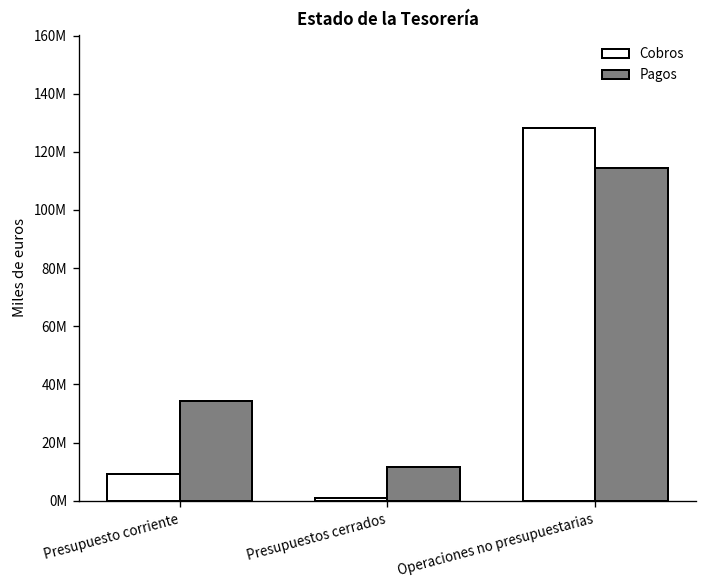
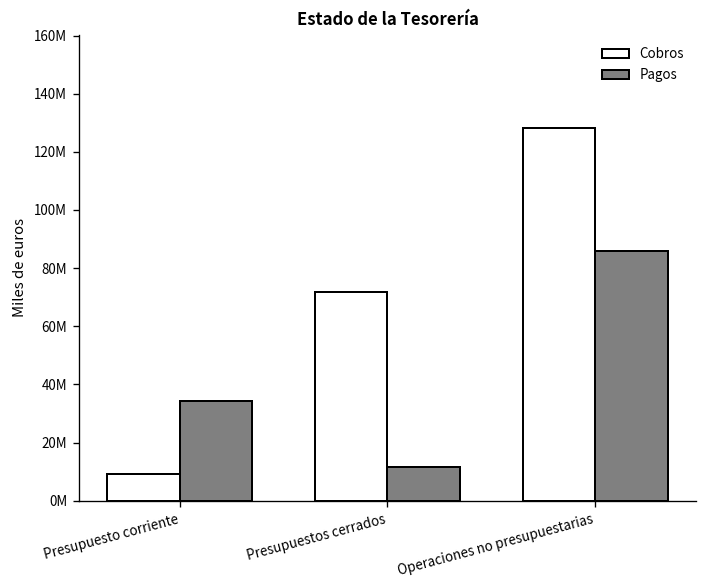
  {
    "Cobros": {
      "Presupuesto corriente": 9000000,
-     "Presupuestos cerrados": 1000000,
+     "Presupuestos cerrados": 72000000,
      "Operaciones no presupuestarias": 128000000
    },
    "Pagos": {
      "Presupuesto corriente": 34000000,
      "Presupuestos cerrados": 11000000,
-     "Operaciones no presupuestarias": 114000000
+     "Operaciones no presupuestarias": 86000000
    }
  }
